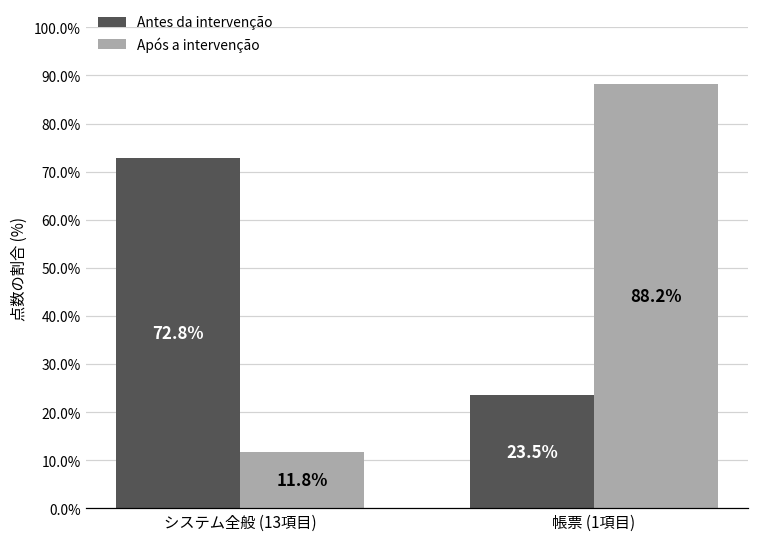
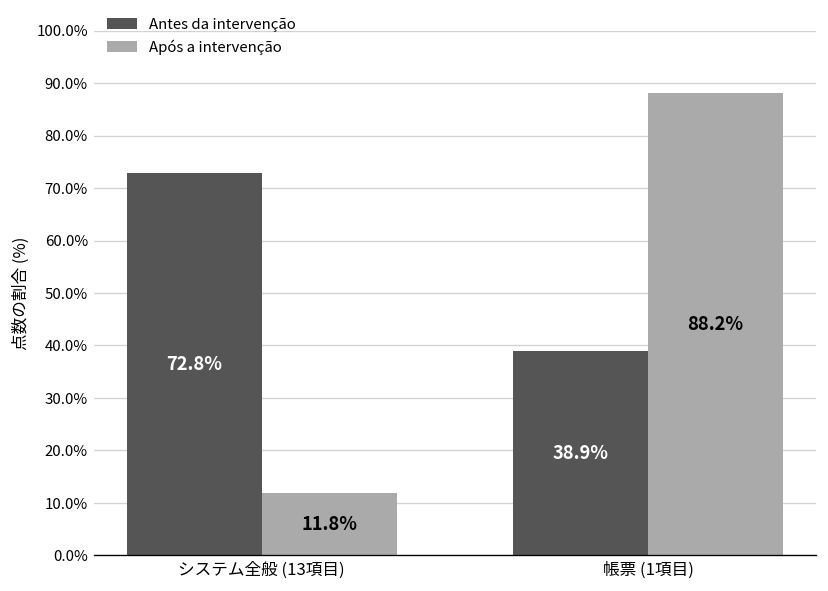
  {
    "Antes da intervenção": {
      "システム全般 (13項目)": "72.8%",
-     "帳票 (1項目)": "23.5%"
+     "帳票 (1項目)": "38.9%"
    },
    "Após a intervenção": {
      "システム全般 (13項目)": "11.8%",
      "帳票 (1項目)": "88.2%"
    }
  }
